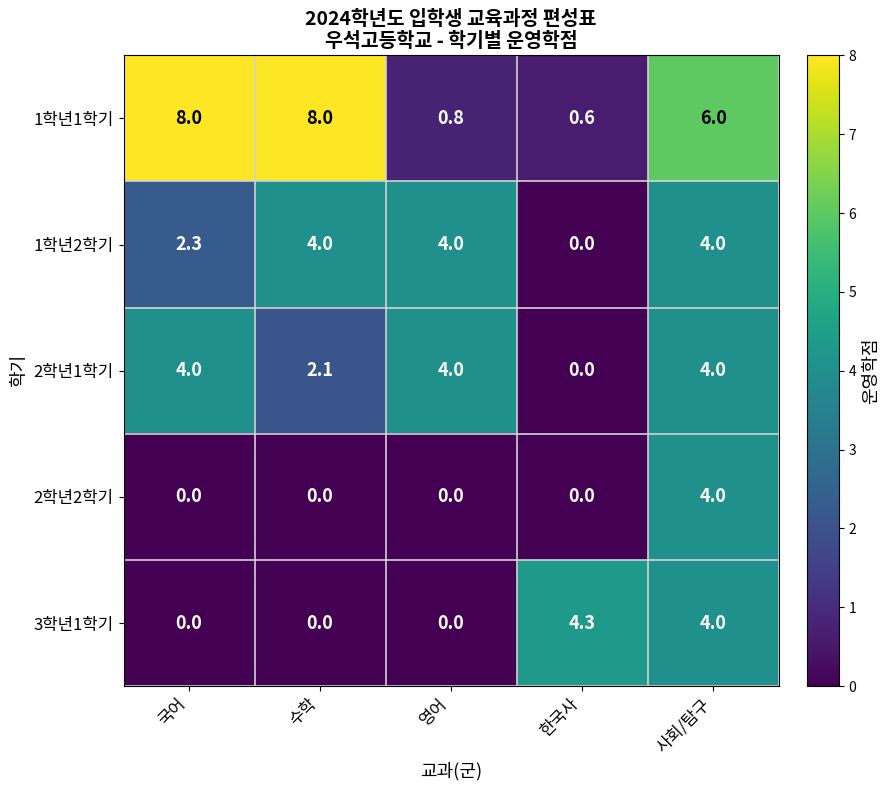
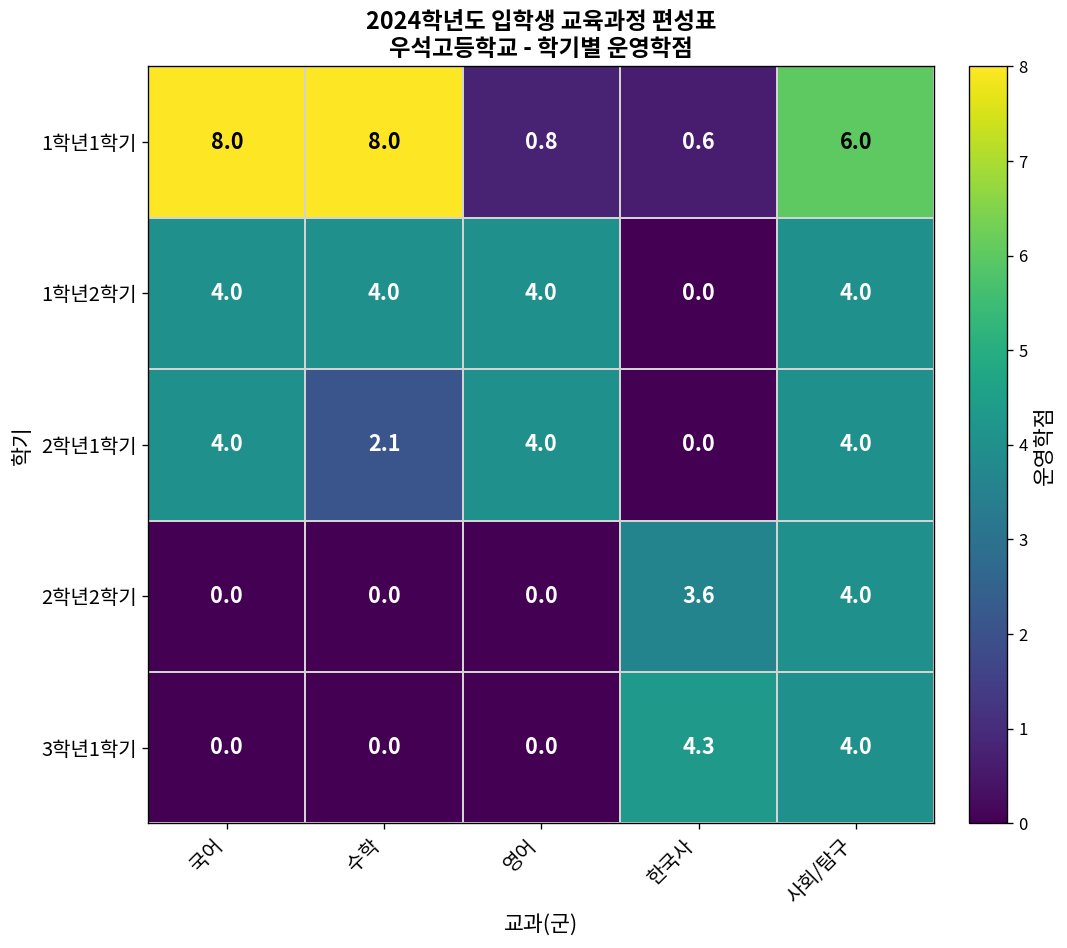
  {
    "1학년1학기": {
      "국어": 8.0,
      "수학": 8.0,
      "영어": 0.8,
      "한국사": 0.6,
      "사회/탐구": 6.0
    },
    "1학년2학기": {
-     "국어": 2.3,
+     "국어": 4.0,
      "수학": 4.0,
      "영어": 4.0,
      "한국사": 0.0,
      "사회/탐구": 4.0
    },
    "2학년1학기": {
      "국어": 4.0,
      "수학": 2.1,
      "영어": 4.0,
      "한국사": 0.0,
      "사회/탐구": 4.0
    },
    "2학년2학기": {
      "국어": 0.0,
      "수학": 0.0,
      "영어": 0.0,
-     "한국사": 0.0,
+     "한국사": 3.6,
      "사회/탐구": 4.0
    },
    "3학년1학기": {
      "국어": 0.0,
      "수학": 0.0,
      "영어": 0.0,
      "한국사": 4.3,
      "사회/탐구": 4.0
    }
  }
